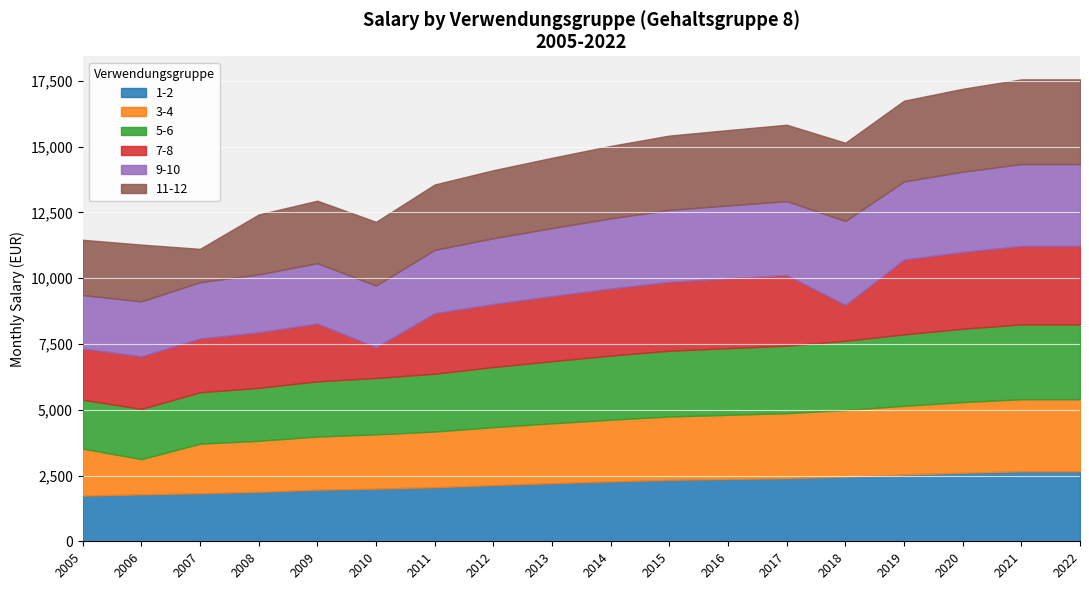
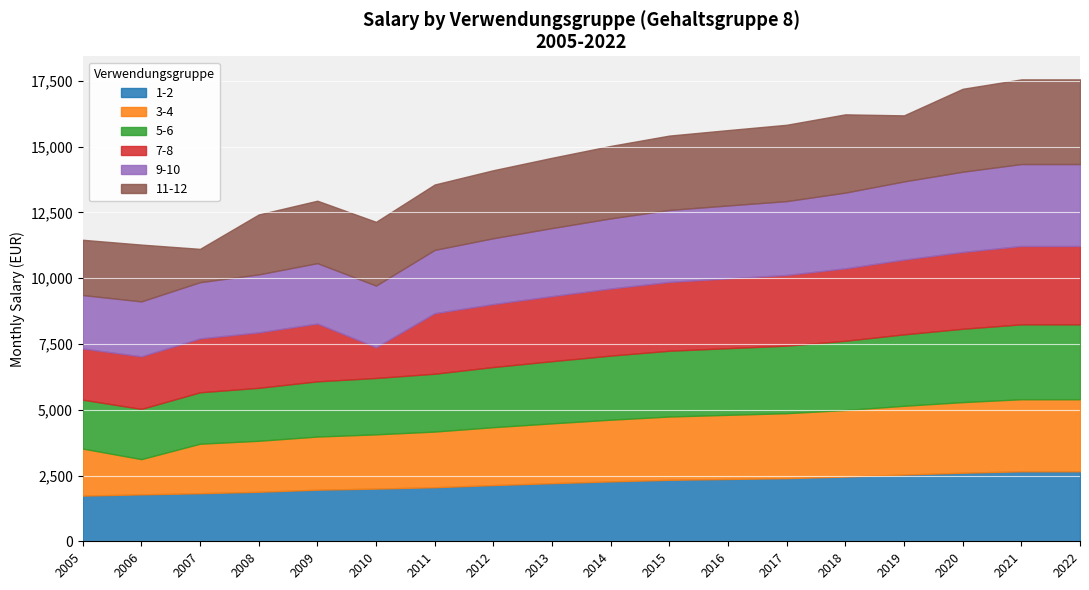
  {
    "1-2": {
      "2005": "1,700",
      "2006": "1,800",
      "2007": "1,800",
      "2008": "1,900",
      "2009": "2,000",
      "2010": "2,000",
      "2011": "2,100",
      "2012": "2,100",
      "2013": "2,200",
      "2014": "2,300",
      "2015": "2,300",
      "2016": "2,400",
      "2017": "2,400",
      "2018": "2,500",
      "2019": "2,500",
      "2020": "2,600",
      "2021": "2,700",
      "2022": "2,700"
    },
    "3-4": {
      "2005": "1,800",
      "2006": "1,300",
      "2007": "1,900",
      "2008": "1,900",
      "2009": "2,000",
      "2010": "2,100",
      "2011": "2,100",
      "2012": "2,200",
      "2013": "2,300",
      "2014": "2,300",
      "2015": "2,400",
      "2016": "2,400",
      "2017": "2,500",
      "2018": "2,500",
      "2019": "2,600",
      "2020": "2,700",
      "2021": "2,700",
      "2022": "2,700"
    },
    "5-6": {
      "2005": "1,900",
      "2006": "1,900",
      "2007": "2,000",
      "2008": "2,000",
      "2009": "2,100",
      "2010": "2,100",
      "2011": "2,200",
      "2012": "2,300",
      "2013": "2,400",
      "2014": "2,400",
      "2015": "2,500",
      "2016": "2,500",
      "2017": "2,600",
      "2018": "2,600",
      "2019": "2,700",
      "2020": "2,800",
      "2021": "2,800",
      "2022": "2,800"
    },
    "7-8": {
      "2005": "1,900",
      "2006": "2,000",
      "2007": "2,000",
      "2008": "2,100",
      "2009": "2,200",
      "2010": "1,200",
      "2011": "2,300",
      "2012": "2,400",
      "2013": "2,500",
      "2014": "2,600",
      "2015": "2,600",
      "2016": "2,700",
      "2017": "2,700",
-     "2018": "1,400",
+     "2018": "2,800",
      "2019": "2,800",
      "2020": "2,900",
      "2021": "3,000",
      "2022": "3,000"
    },
    "9-10": {
      "2005": "2,000",
      "2006": "2,100",
      "2007": "2,100",
      "2008": "2,200",
      "2009": "2,300",
      "2010": "2,300",
      "2011": "2,400",
      "2012": "2,500",
      "2013": "2,600",
      "2014": "2,700",
      "2015": "2,700",
      "2016": "2,800",
      "2017": "2,800",
-     "2018": "3,200",
+     "2018": "2,900",
      "2019": "3,000",
      "2020": "3,100",
      "2021": "3,100",
      "2022": "3,100"
    },
    "11-12": {
      "2005": "2,100",
      "2006": "2,200",
      "2007": "1,300",
      "2008": "2,300",
      "2009": "2,400",
      "2010": "2,400",
      "2011": "2,500",
      "2012": "2,600",
      "2013": "2,700",
      "2014": "2,800",
      "2015": "2,800",
      "2016": "2,900",
      "2017": "2,900",
      "2018": "3,000",
-     "2019": "3,100",
+     "2019": "2,500",
      "2020": "3,200",
      "2021": "3,200",
      "2022": "3,200"
    }
  }
